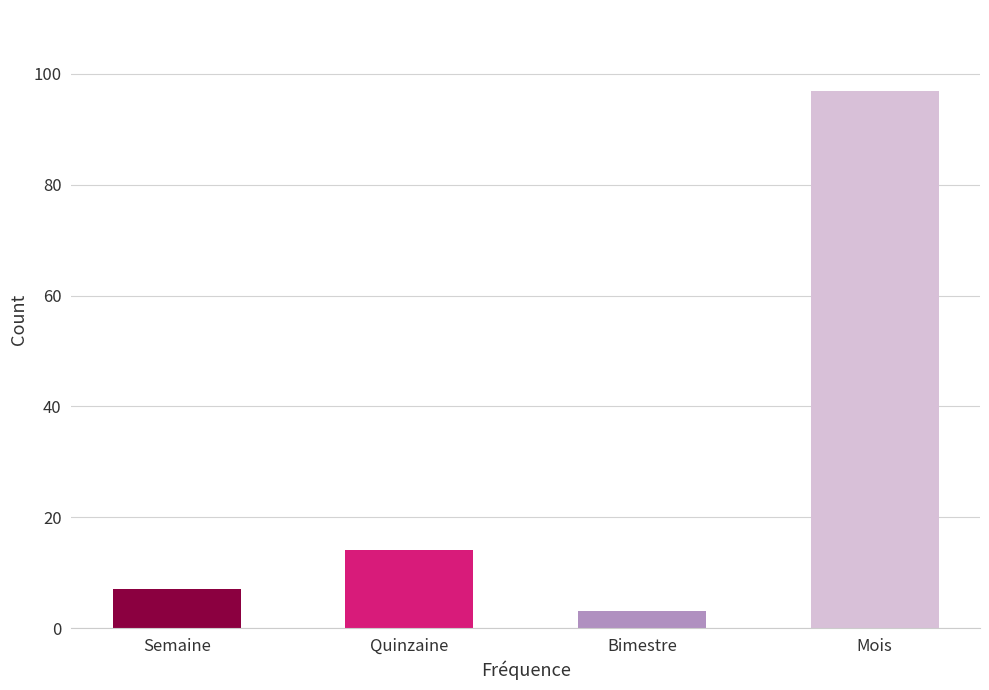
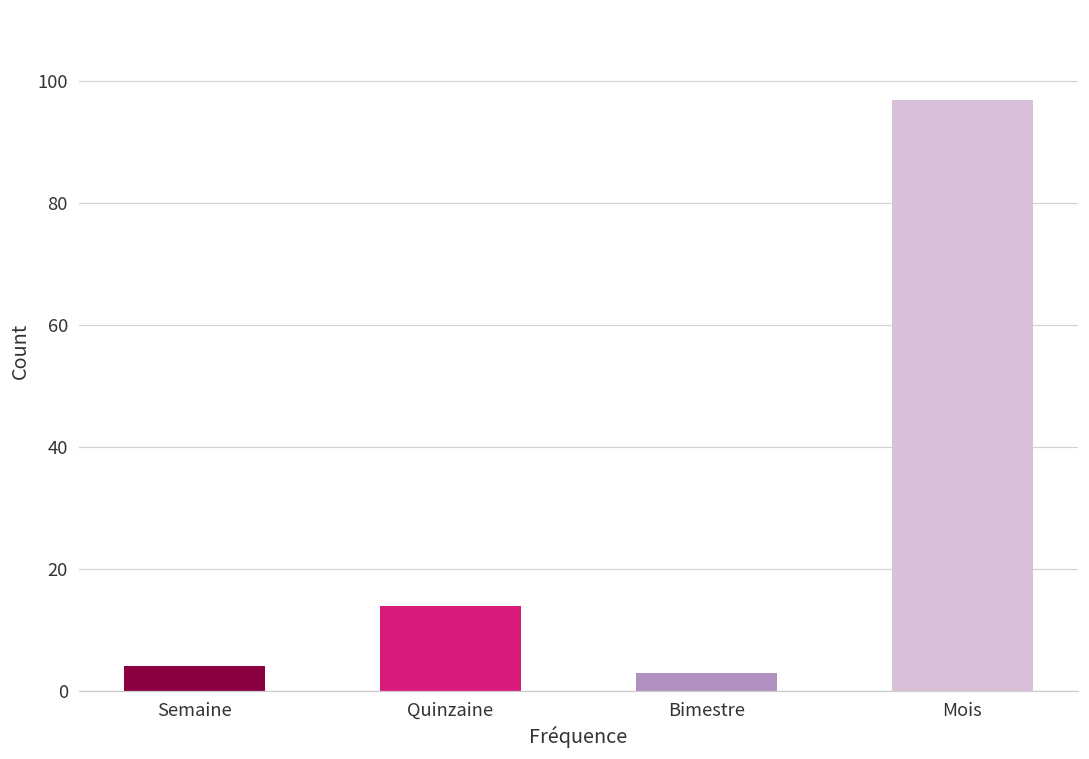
  {
-   "Semaine": 7,
+   "Semaine": 4,
    "Quinzaine": 14,
    "Bimestre": 3,
    "Mois": 97
  }
